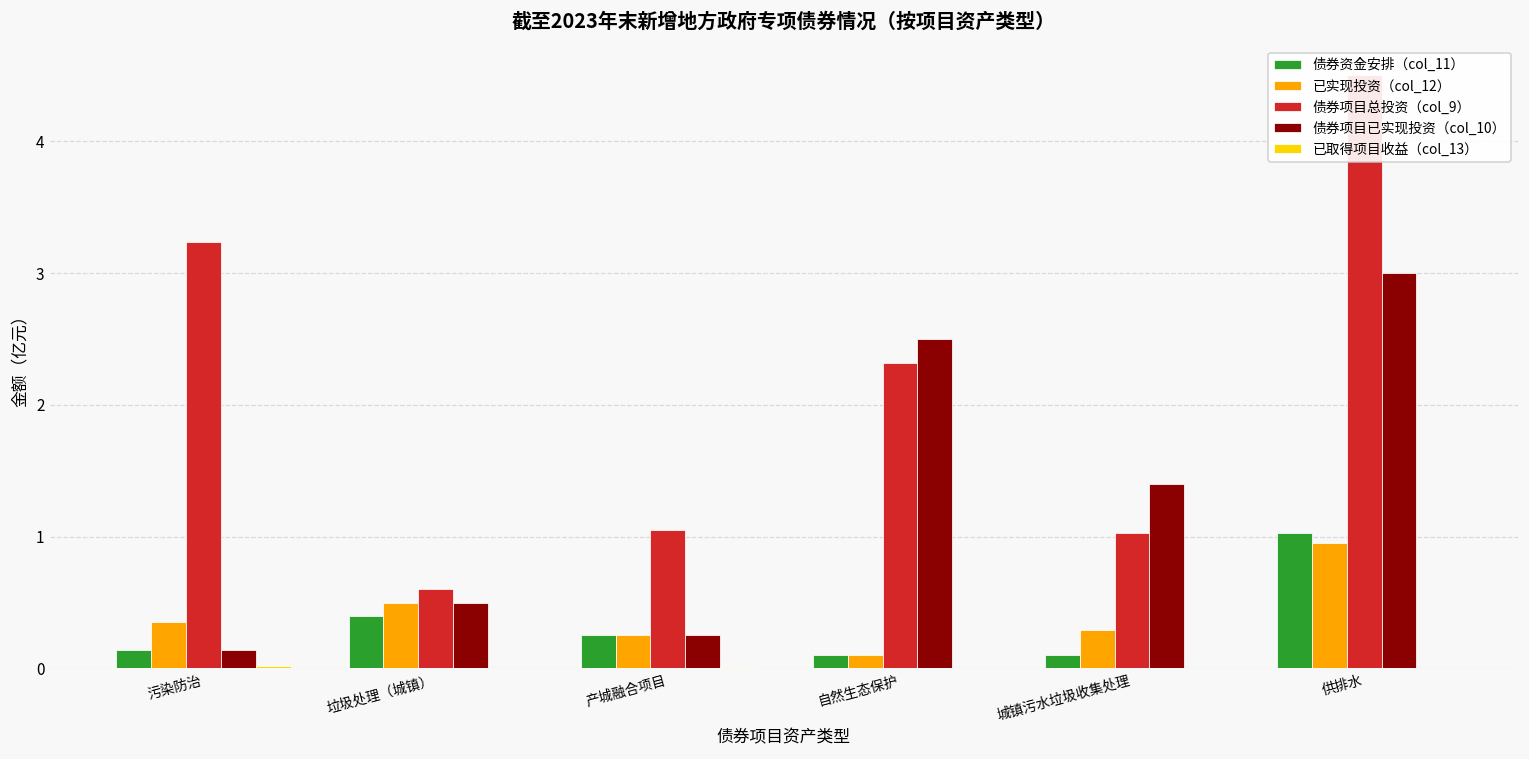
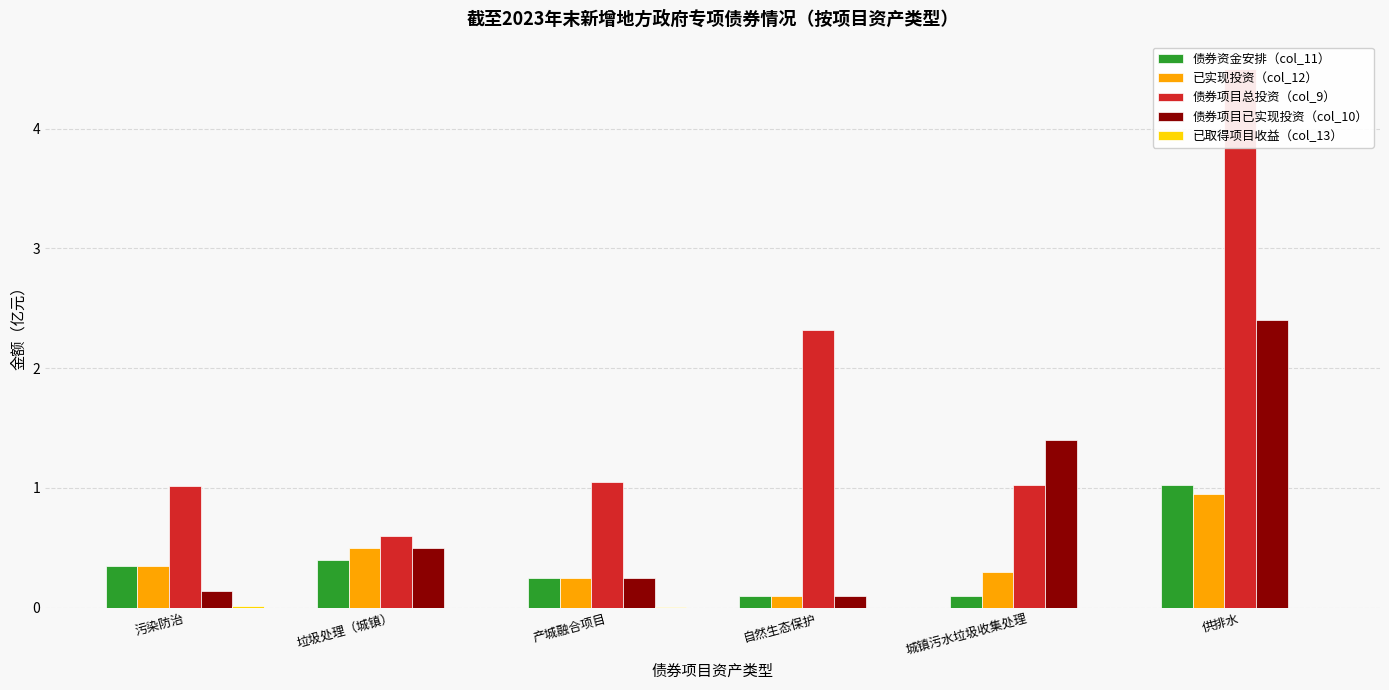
  {
    "债券资金安排（col_11）": {
-     "污染防治": 0.14,
+     "污染防治": 0.35,
      "垃圾处理（城镇）": 0.40,
      "产城融合项目": 0.25,
      "自然生态保护": 0.10,
      "城镇污水垃圾收集处理": 0.10,
      "供排水": 1.03
    },
    "债券项目总投资（col_9）": {
-     "污染防治": 3.24,
+     "污染防治": 1.02,
      "垃圾处理（城镇）": 0.60,
      "产城融合项目": 1.05,
      "自然生态保护": 2.32,
      "城镇污水垃圾收集处理": 1.03
    },
    "债券项目已实现投资（col_10）": {
      "污染防治": 0.14,
      "垃圾处理（城镇）": 0.5,
      "产城融合项目": 0.25,
-     "自然生态保护": 2.5,
+     "自然生态保护": 0.1,
      "城镇污水垃圾收集处理": 1.4,
-     "供排水": 3.0
+     "供排水": 2.4
    }
  }
